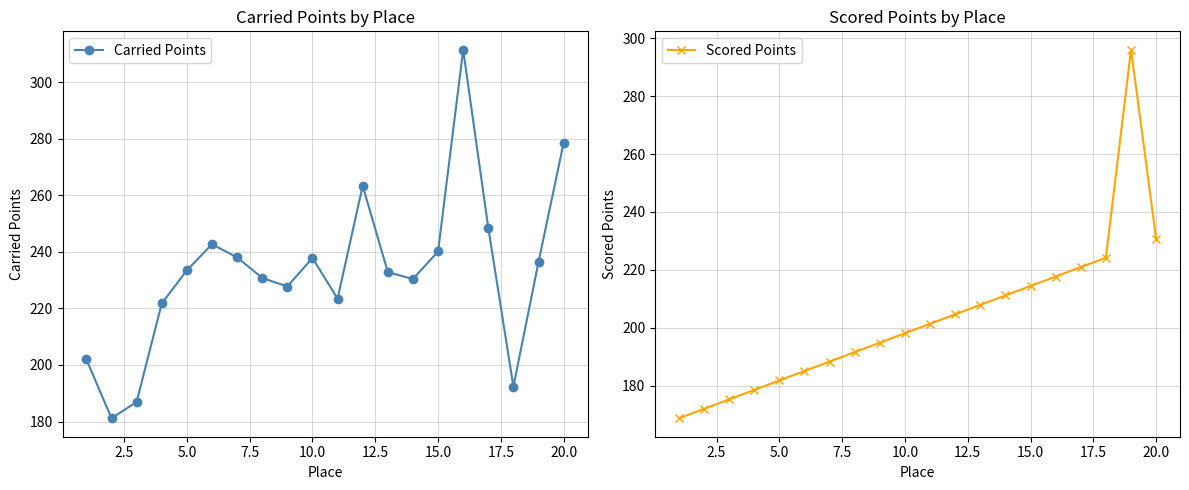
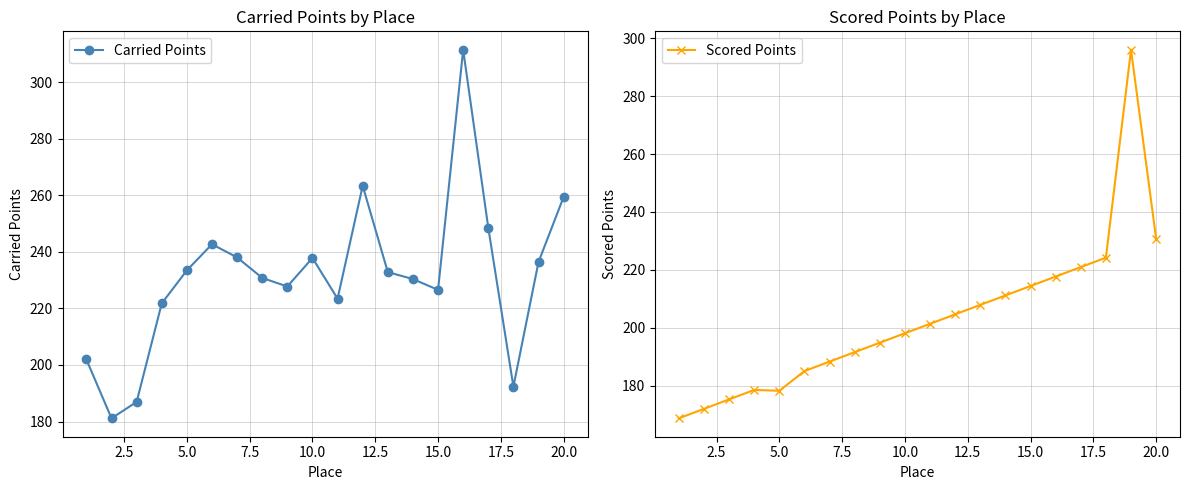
  {
    "Carried Points by Place": {
      "5.0": 233,
      "10.0": 238,
-     "15.0": 240,
-     "20.0": 279
+     "15.0": 227,
+     "20.0": 259
    },
    "Scored Points by Place": {
-     "5.0": 182,
+     "5.0": 178,
      "10.0": 198,
      "15.0": 214,
      "20.0": 231
    }
  }
